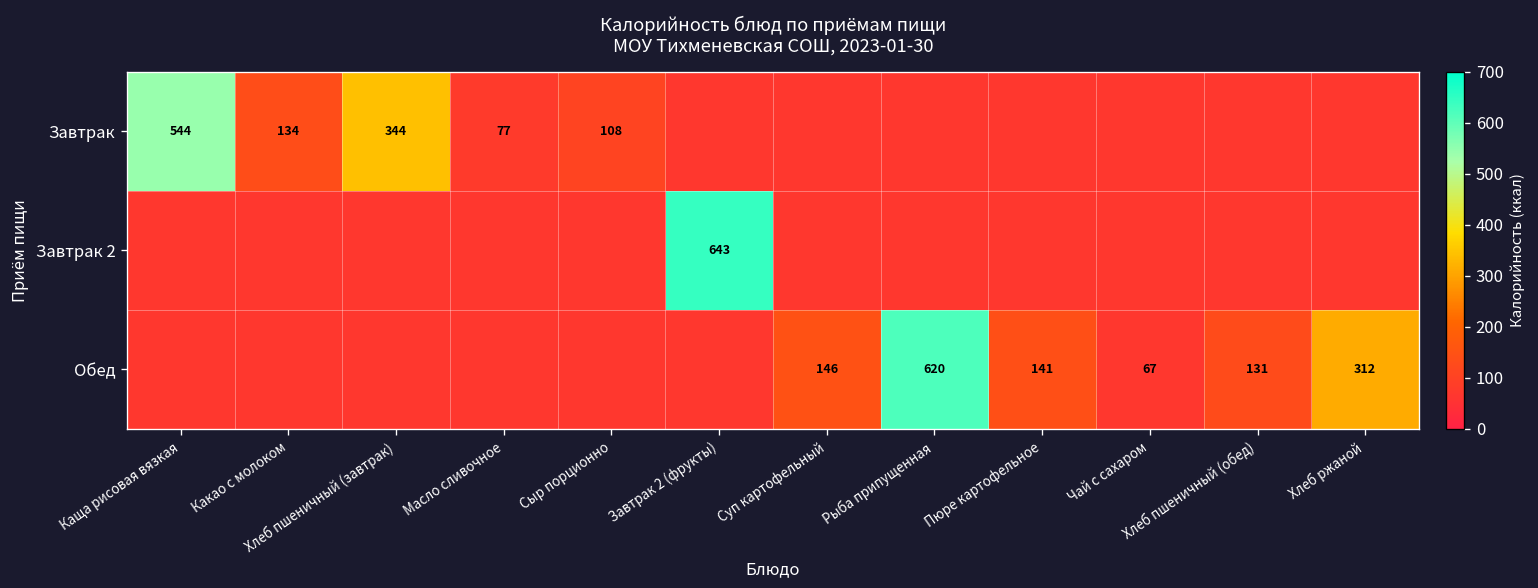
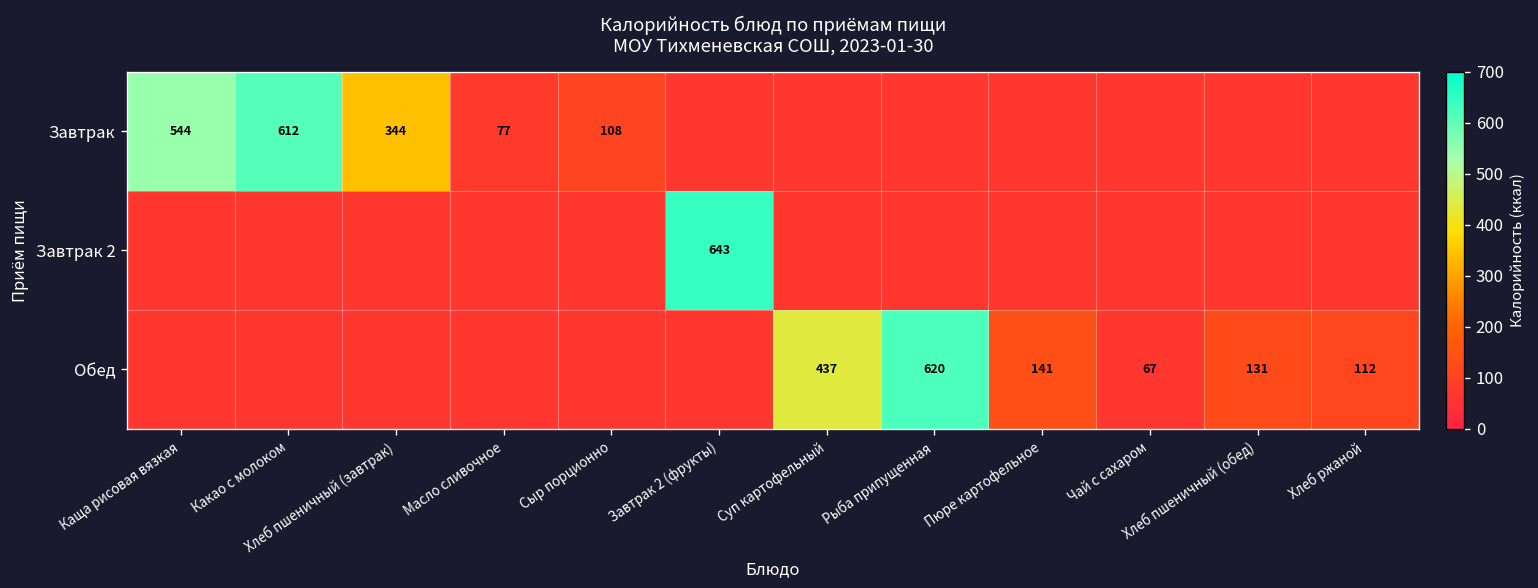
  {
    "Завтрак": {
      "Каща рисовая вязкая": 544,
-     "Какао с молоком": 134,
+     "Какао с молоком": 612,
      "Хлеб пшеничный (завтрак)": 344,
      "Масло сливочное": 77,
      "Сыр порционно": 108
    },
    "Завтрак 2": {
      "Завтрак 2 (фрукты)": 643
    },
    "Обед": {
-     "Суп картофельный": 146,
+     "Суп картофельный": 437,
      "Рыба припущенная": 620,
      "Пюре картофельное": 141,
      "Чай с сахаром": 67,
      "Хлеб пшеничный (обед)": 131,
-     "Хлеб ржаной": 312
+     "Хлеб ржаной": 112
    }
  }
